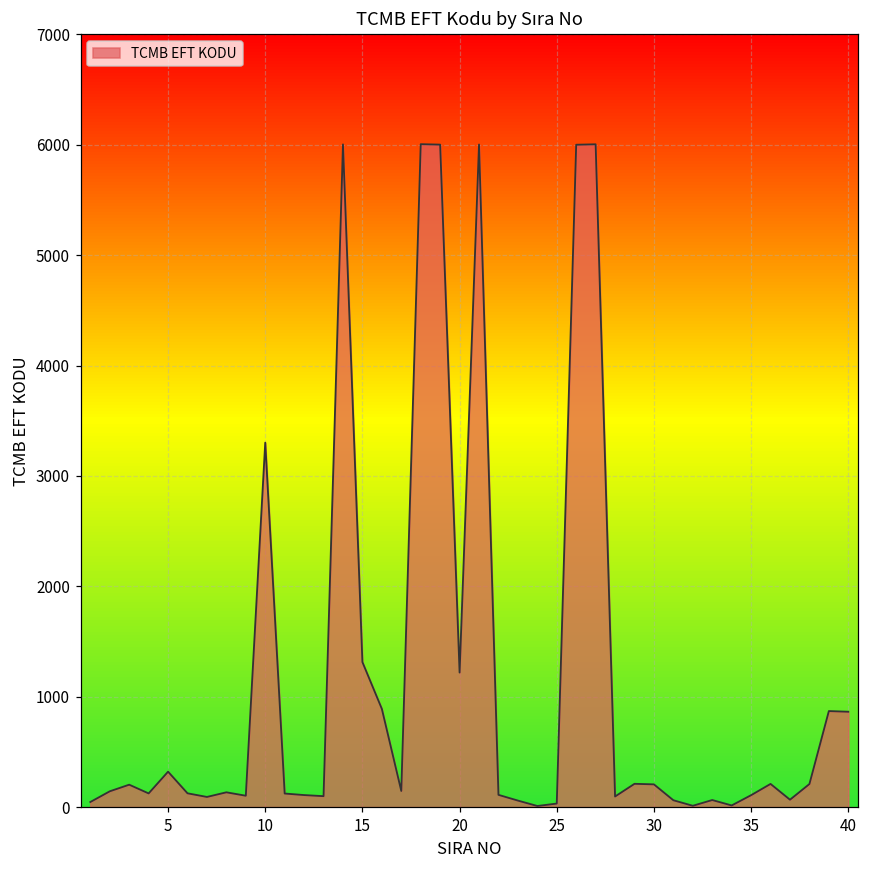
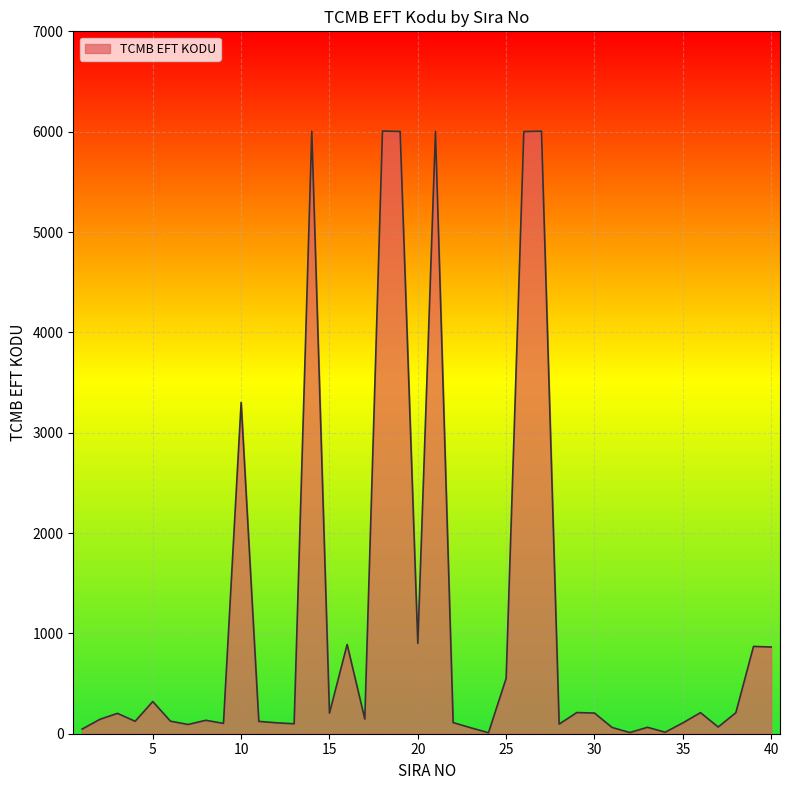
  {
    "5": 320,
    "10": 3300,
-   "15": 1310,
-   "20": 1220,
-   "25": 30,
+   "15": 210,
+   "20": 900,
+   "25": 550,
    "30": 210,
    "35": 110,
    "40": 860
  }
